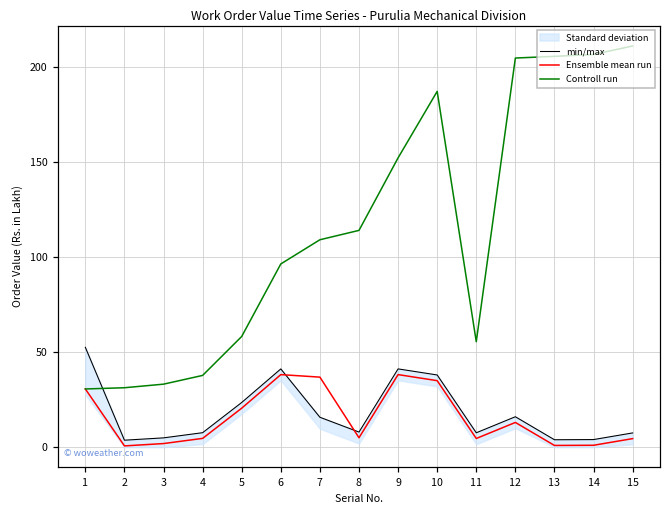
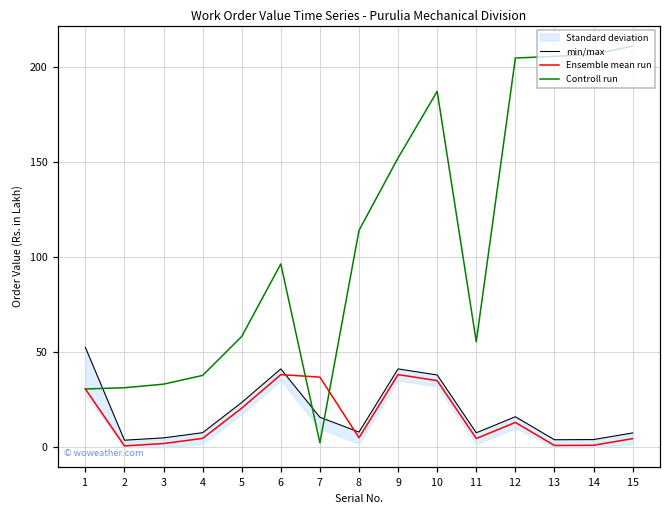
  {
    "Standard deviation": {
      "1": 53,
      "2": 4,
      "3": 5,
      "4": 8,
      "5": 24,
      "6": 41,
      "7": 16,
      "8": 8,
      "9": 41,
      "10": 38,
      "11": 8,
      "12": 16,
      "13": 4,
      "14": 4,
      "15": 7
    },
    "Ensemble mean run": {
      "2": 1,
      "3": 2,
      "4": 5,
      "5": 21,
      "6": 38,
      "7": 37,
      "8": 5,
      "9": 38,
      "10": 35,
      "11": 5,
      "12": 13,
      "13": 1,
      "14": 1,
      "15": 4
    },
    "Controll run": {
      "2": 31,
      "3": 33,
      "4": 38,
      "5": 58,
      "6": 96,
-     "7": 109,
+     "7": 2,
      "8": 114,
      "9": 152,
      "10": 187,
      "11": 55,
      "12": 205
    }
  }
